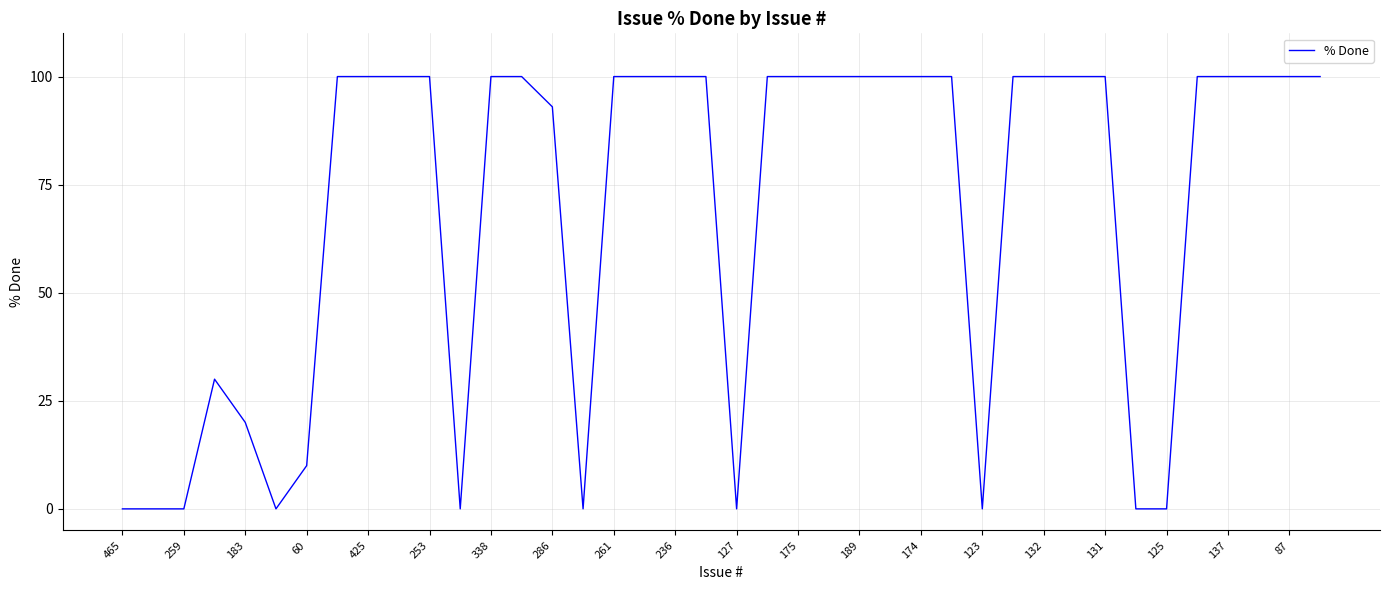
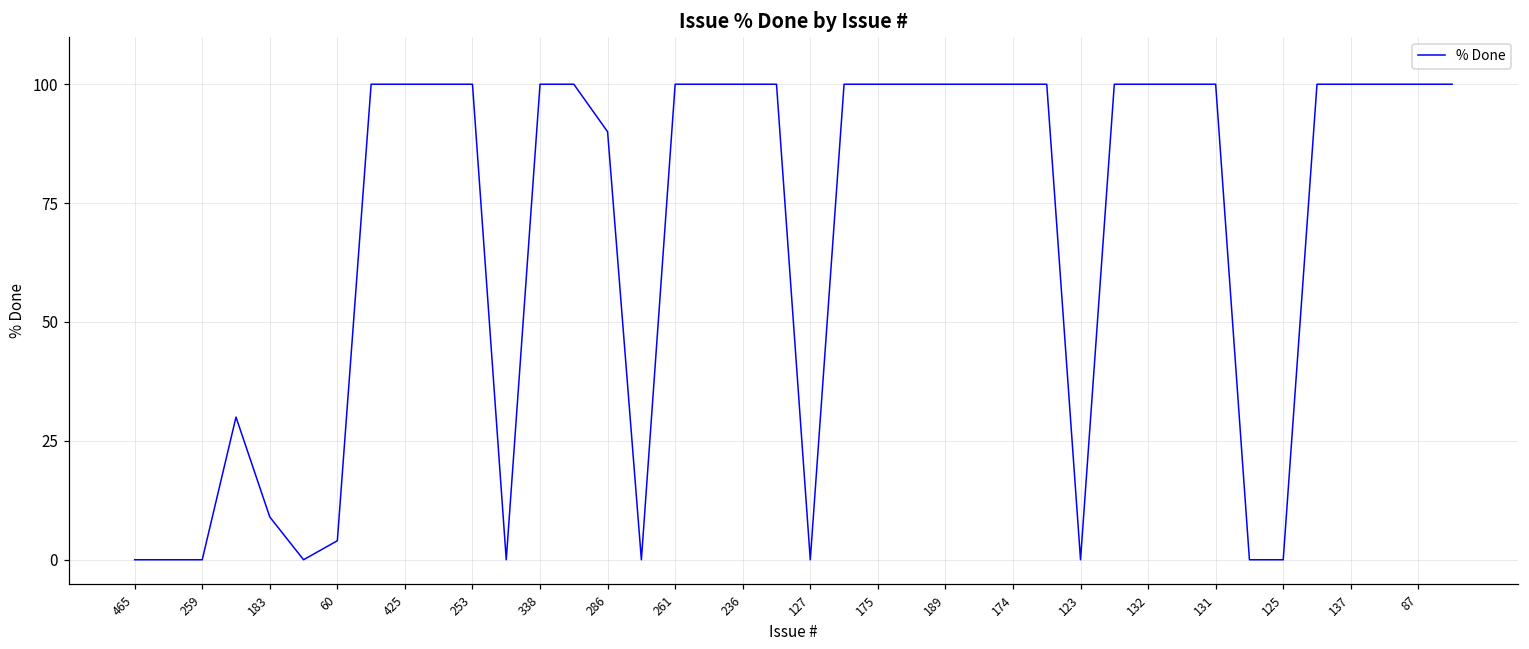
  {
    "465": 0,
    "259": 0,
-   "183": 20,
-   "60": 10,
+   "183": 9,
+   "60": 4,
    "425": 100,
    "253": 100,
    "338": 100,
-   "286": 93,
+   "286": 90,
    "261": 100,
    "236": 100,
    "127": 0,
    "175": 100,
    "189": 100,
    "174": 100,
    "123": 0,
    "132": 100,
    "131": 100,
    "125": 0,
    "137": 100,
    "87": 100
  }
